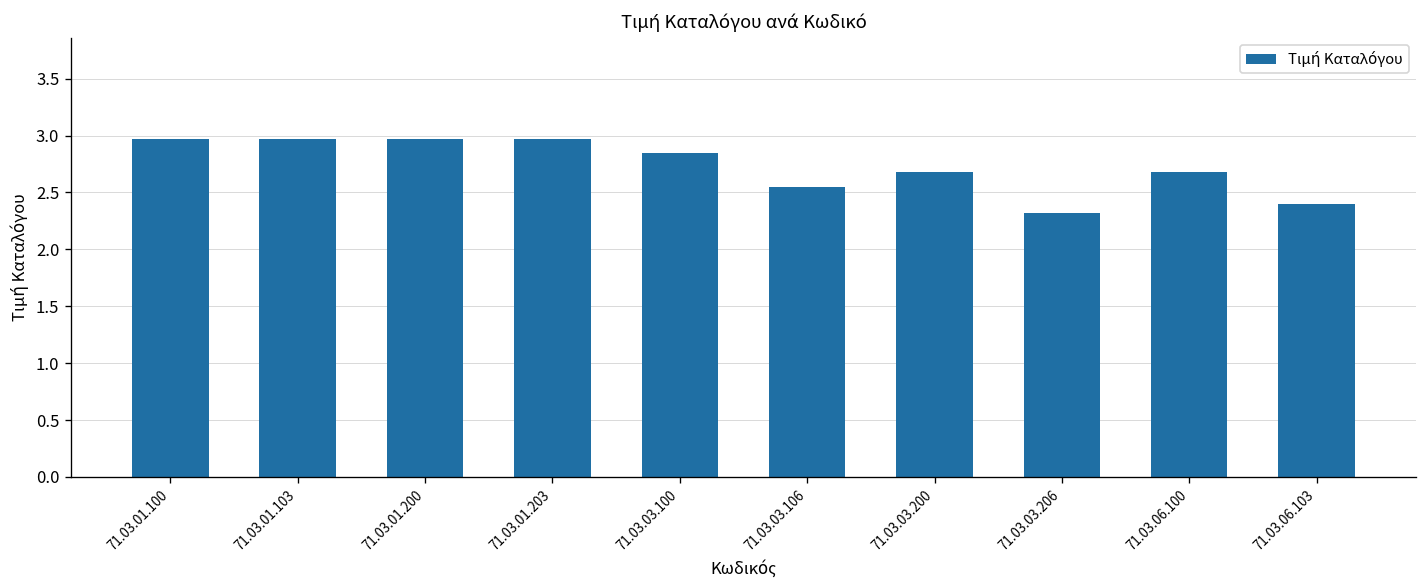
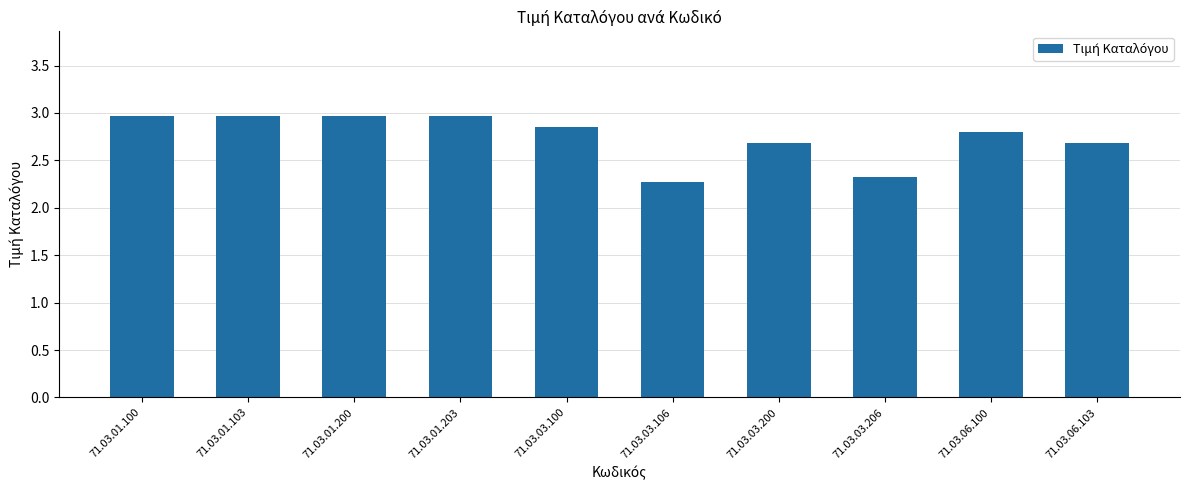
  {
    "71.03.01.100": 3.0,
    "71.03.01.103": 3.0,
    "71.03.01.200": 3.0,
    "71.03.01.203": 3.0,
    "71.03.03.100": 2.9,
-   "71.03.03.106": 2.6,
+   "71.03.03.106": 2.3,
    "71.03.03.200": 2.7,
    "71.03.03.206": 2.3,
-   "71.03.06.100": 2.7,
-   "71.03.06.103": 2.4
+   "71.03.06.100": 2.8,
+   "71.03.06.103": 2.7
  }
